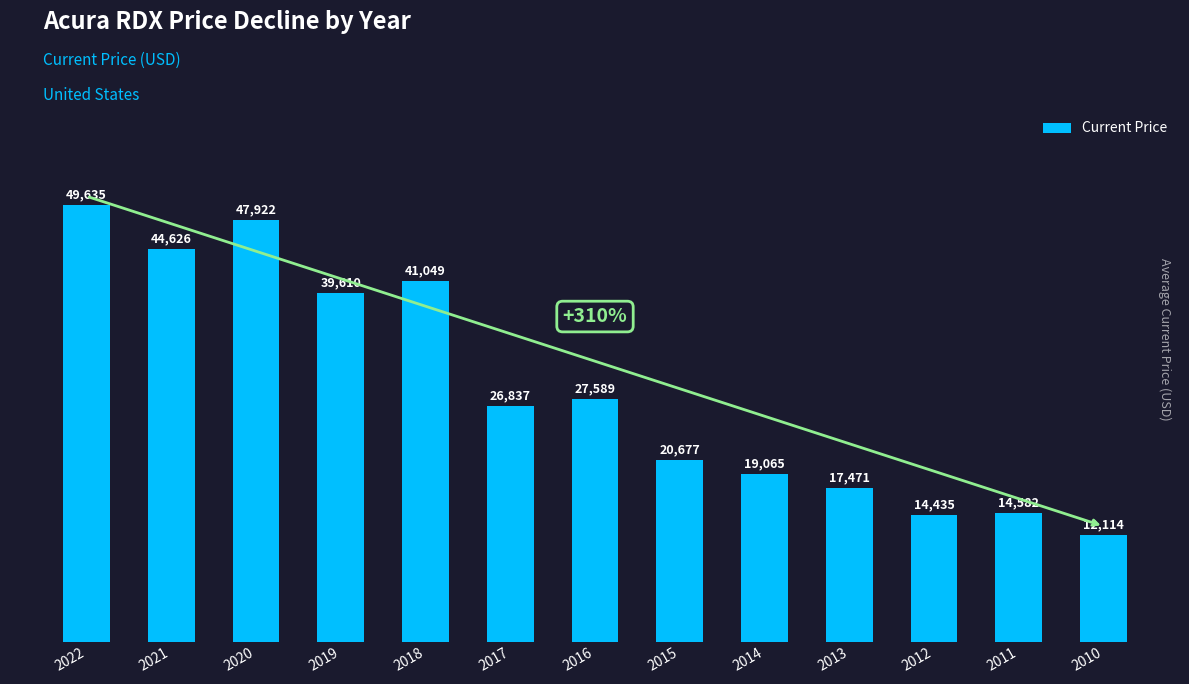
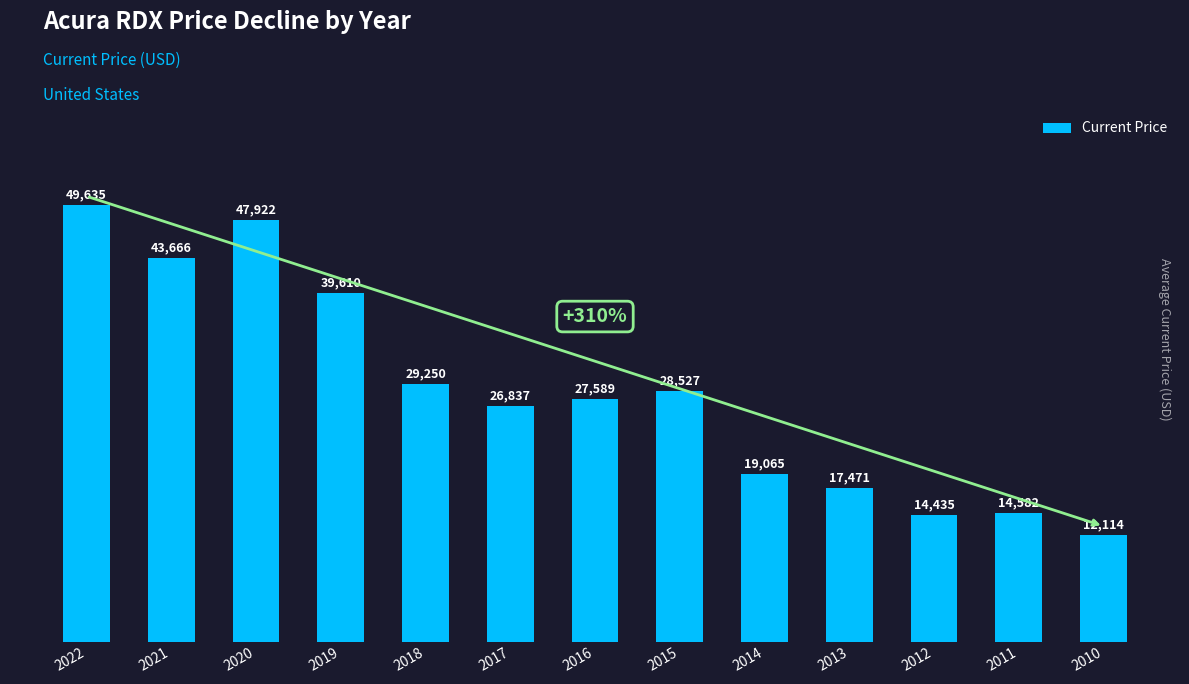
  {
    "2022": "49,635",
-   "2021": "44,626",
+   "2021": "43,666",
    "2020": "47,922",
    "2019": "39,610",
-   "2018": "41,049",
+   "2018": "29,250",
    "2017": "26,837",
    "2016": "27,589",
-   "2015": "20,677",
+   "2015": "28,527",
    "2014": "19,065",
    "2013": "17,471",
    "2012": "14,435",
    "2011": "14,582",
    "2010": "12,114"
  }
